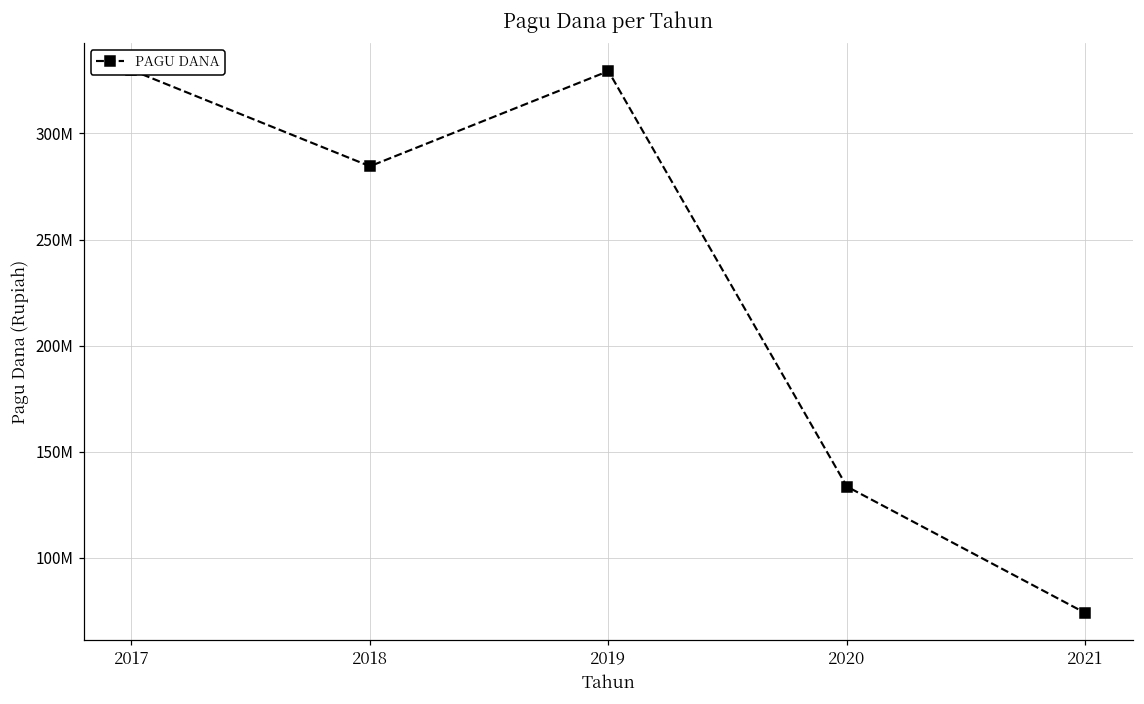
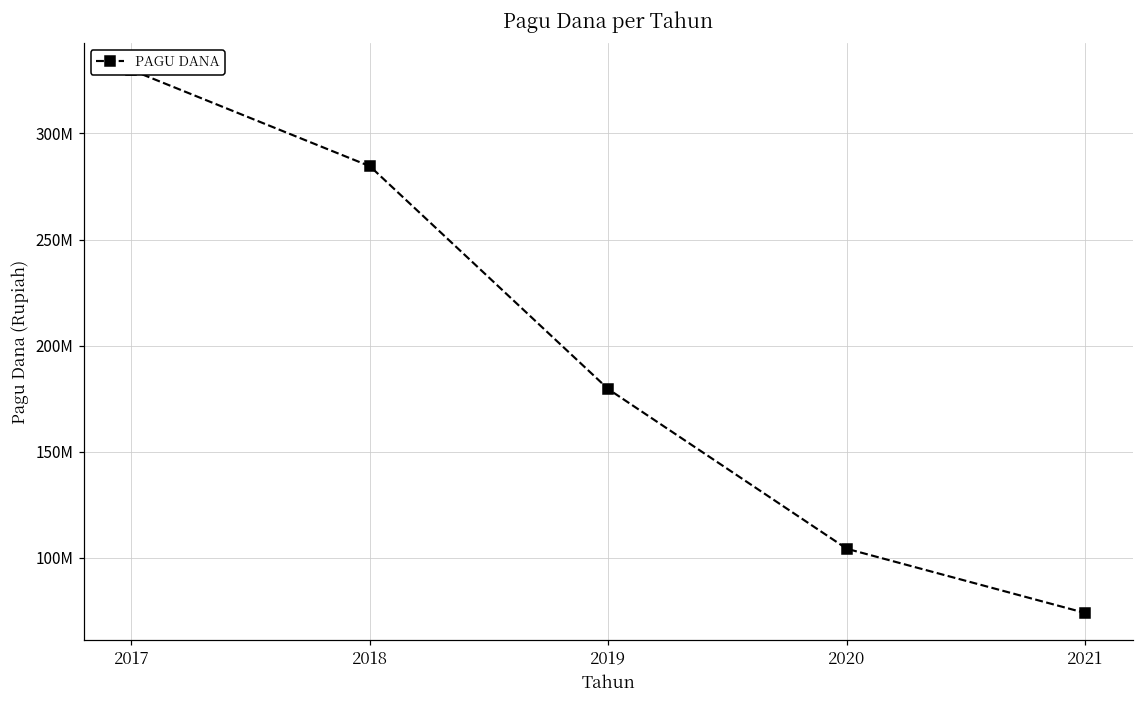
  {
    "2018": 285000000,
-   "2019": 329000000,
-   "2020": 134000000,
+   "2019": 179000000,
+   "2020": 104000000,
    "2021": 74000000
  }
